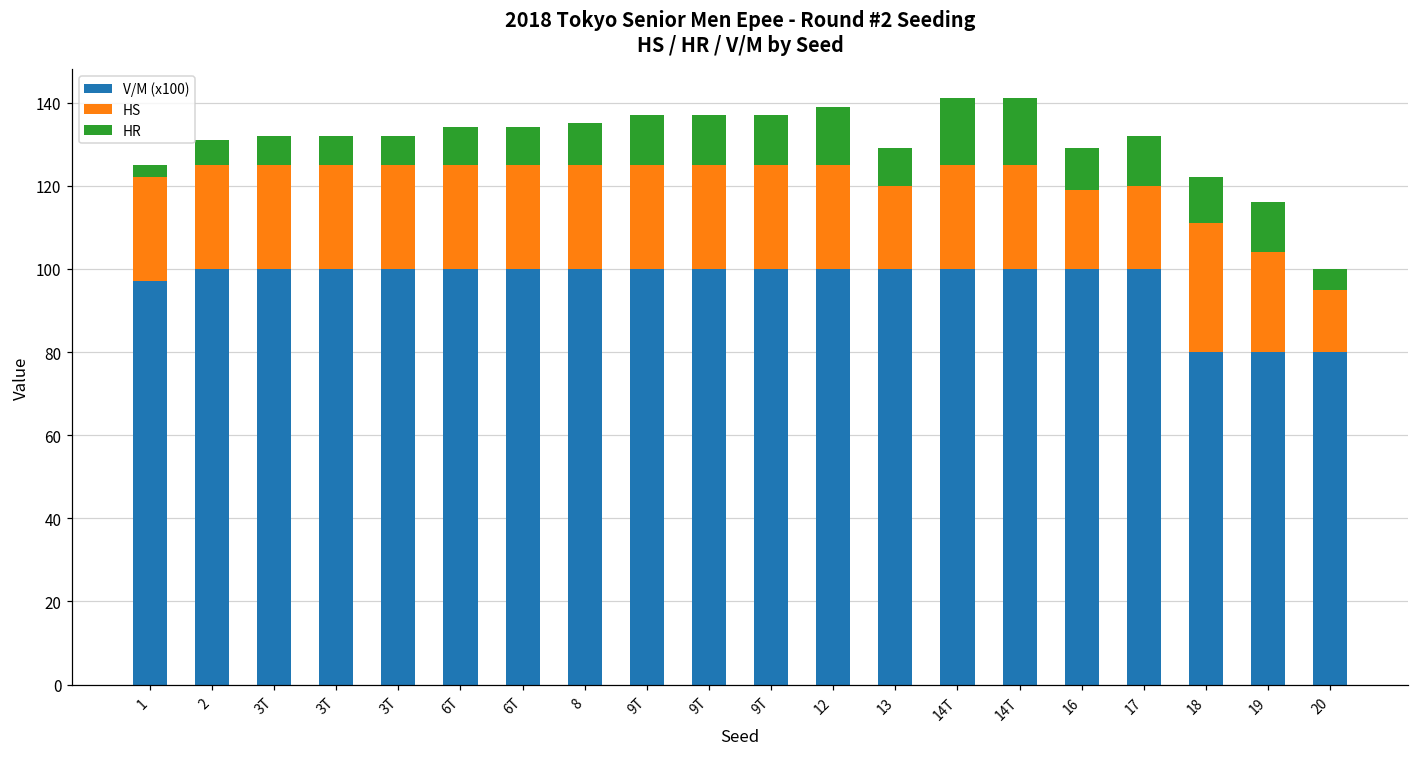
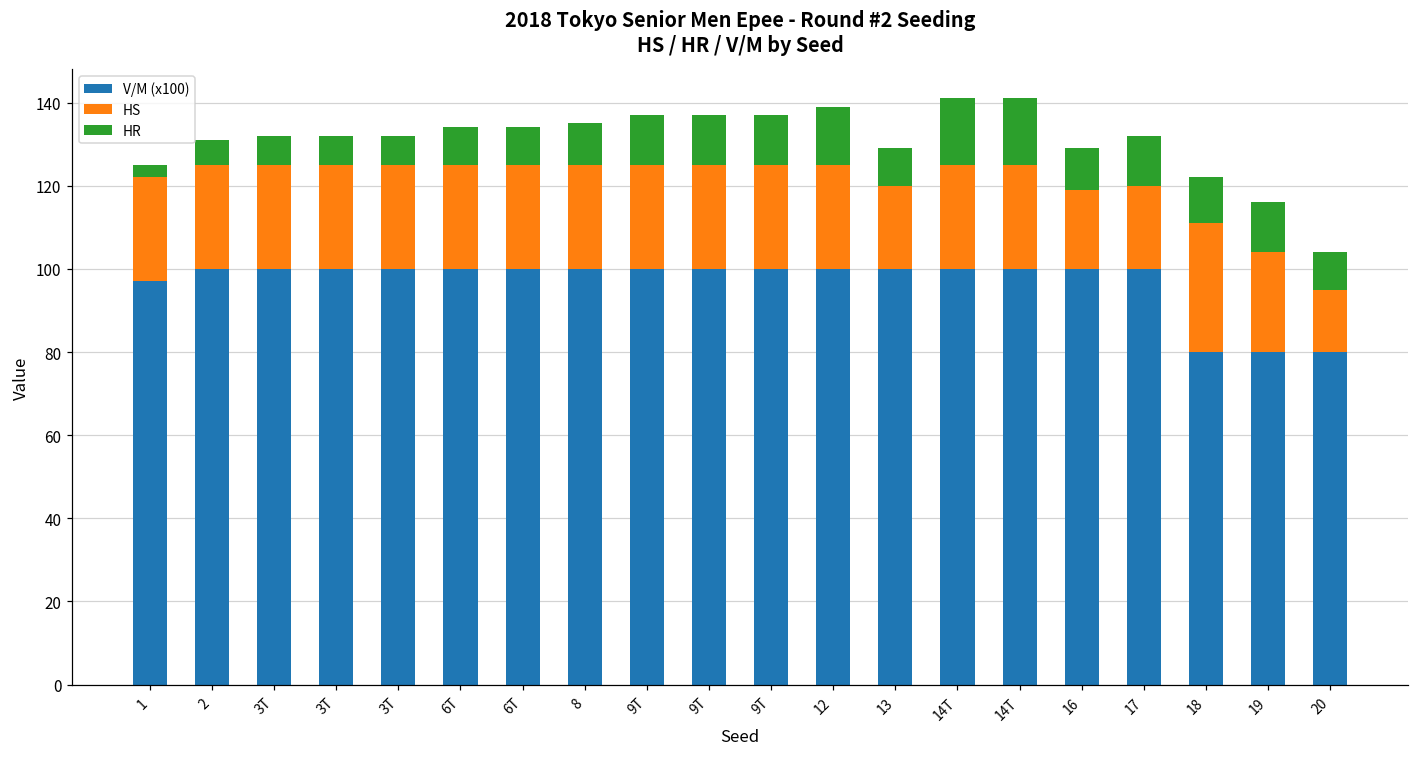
  {
    "V/M (x100)": {
      "1": 97,
      "2": 100,
      "8": 100,
      "12": 100,
      "13": 100,
      "16": 100,
      "17": 100,
      "18": 80,
      "19": 80,
      "20": 80
    },
    "HS": {
      "1": 25,
      "2": 25,
      "8": 25,
      "12": 25,
      "13": 20,
      "16": 19,
      "17": 20,
      "18": 31,
      "19": 24,
      "20": 15
    },
    "HR": {
      "1": 3,
      "2": 6,
      "8": 10,
      "12": 14,
      "13": 9,
      "16": 10,
      "17": 12,
      "18": 11,
      "19": 12,
-     "20": 5
+     "20": 9
    }
  }
